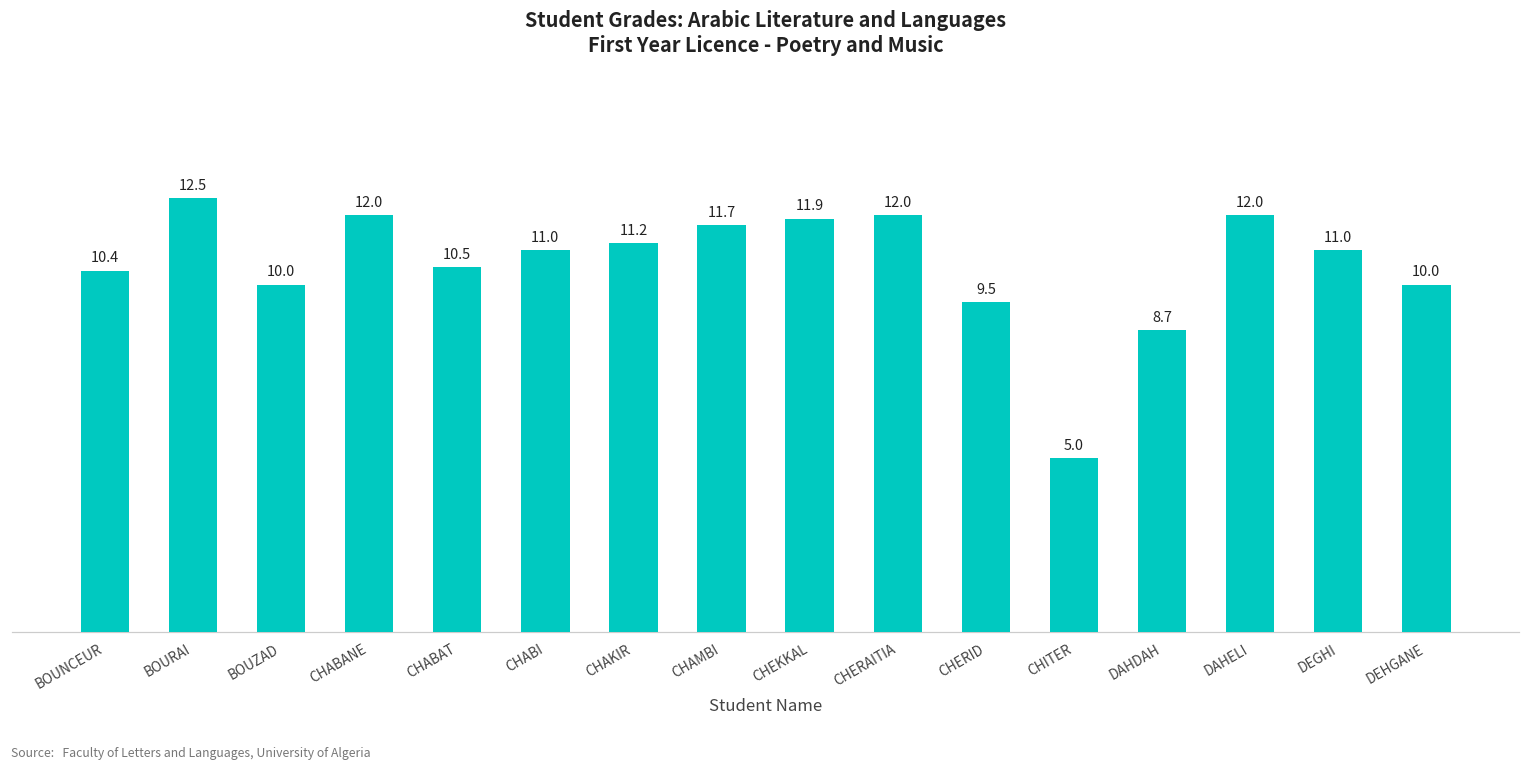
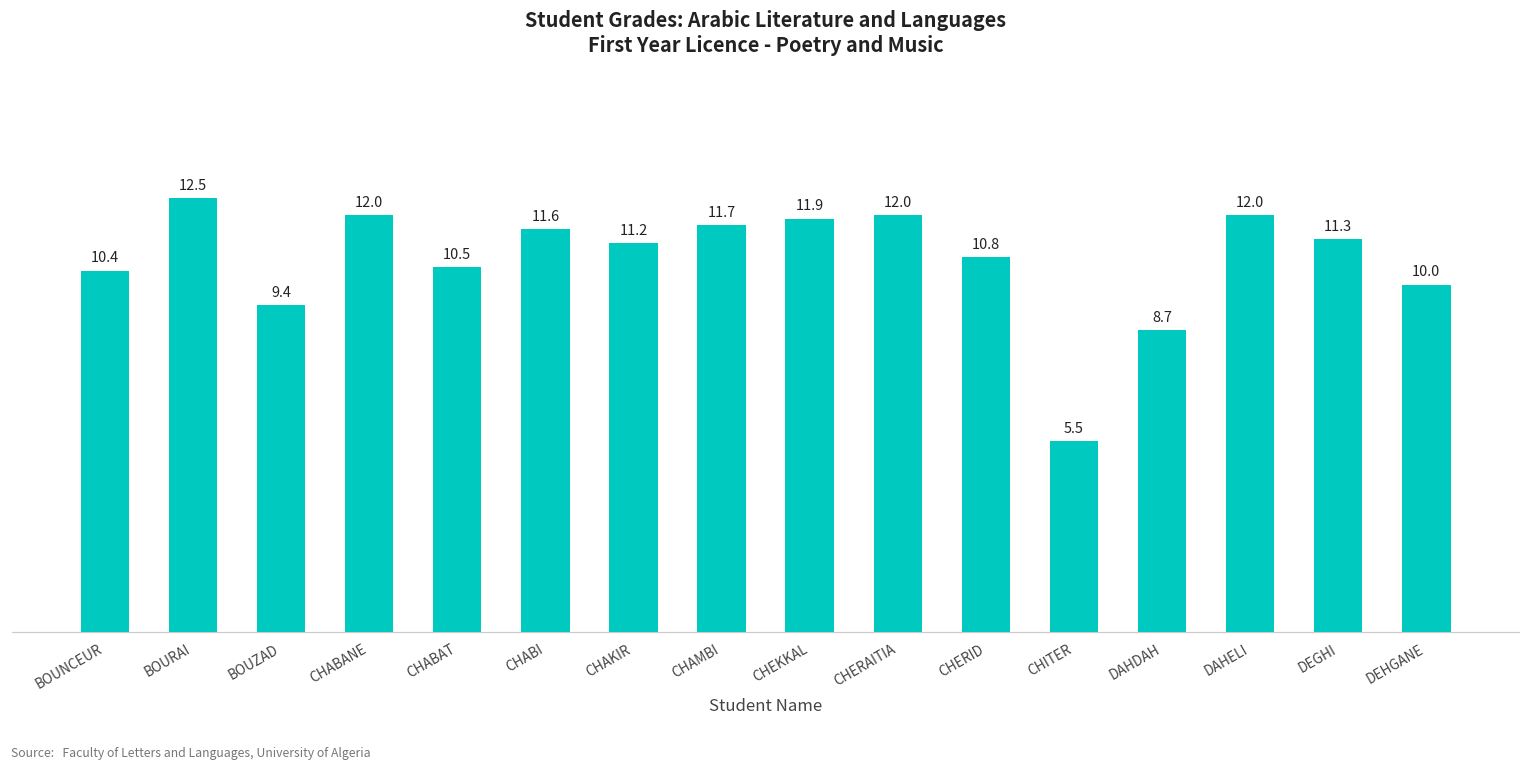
  {
    "BOUNCEUR": 10.4,
    "BOURAI": 12.5,
-   "BOUZAD": 10.0,
+   "BOUZAD": 9.4,
    "CHABANE": 12.0,
    "CHABAT": 10.5,
-   "CHABI": 11.0,
+   "CHABI": 11.6,
    "CHAKIR": 11.2,
    "CHAMBI": 11.7,
    "CHEKKAL": 11.9,
    "CHERAITIA": 12.0,
-   "CHERID": 9.5,
-   "CHITER": 5.0,
+   "CHERID": 10.8,
+   "CHITER": 5.5,
    "DAHDAH": 8.7,
    "DAHELI": 12.0,
-   "DEGHI": 11.0,
+   "DEGHI": 11.3,
    "DEHGANE": 10.0
  }
